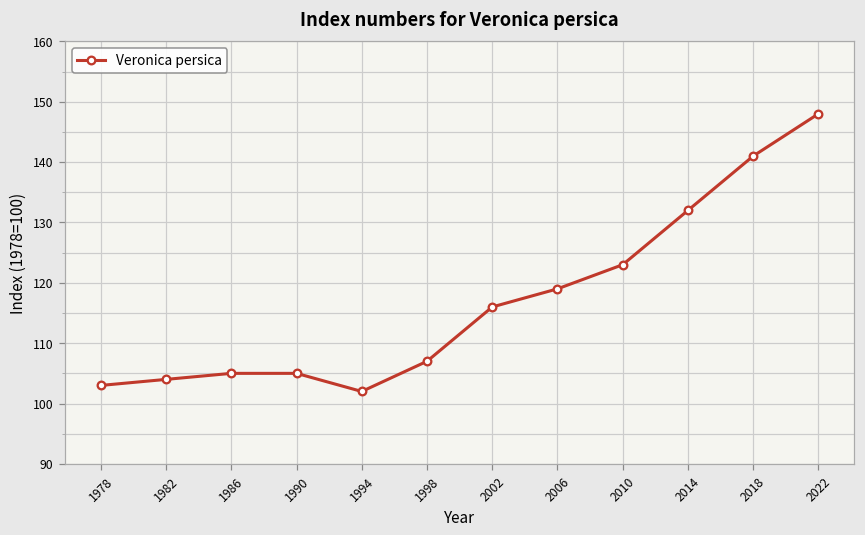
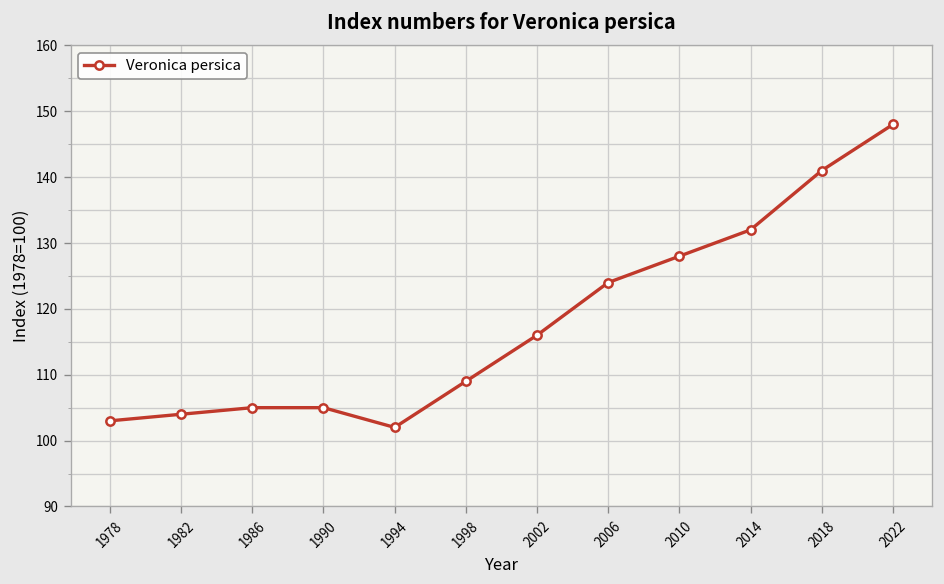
  {
    "1978": 103,
    "1982": 104,
    "1986": 105,
    "1990": 105,
    "1994": 102,
-   "1998": 107,
+   "1998": 109,
    "2002": 116,
-   "2006": 119,
-   "2010": 123,
+   "2006": 124,
+   "2010": 128,
    "2014": 132,
    "2018": 141,
    "2022": 148
  }
